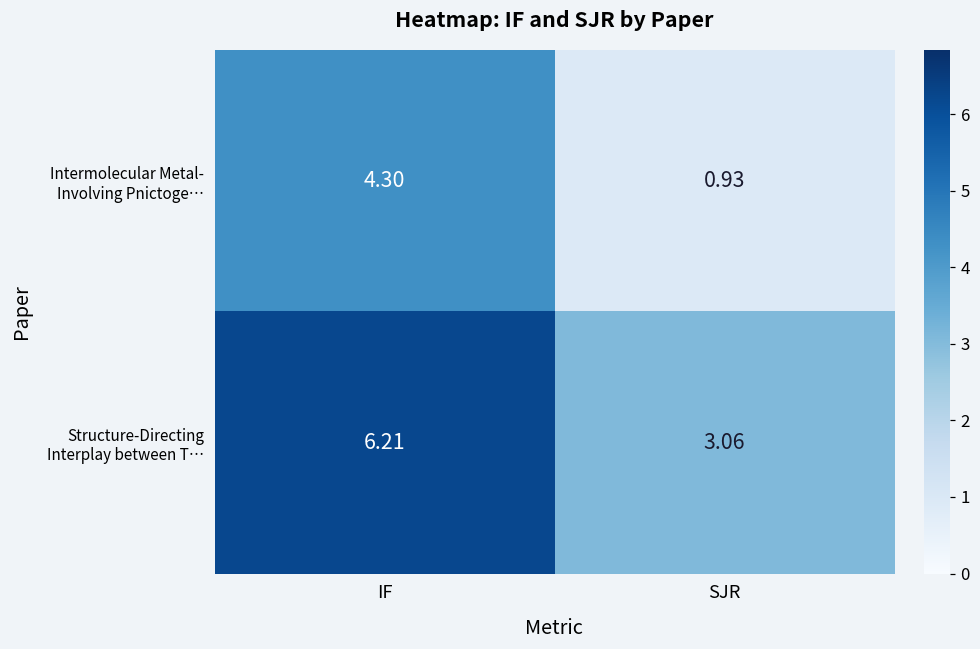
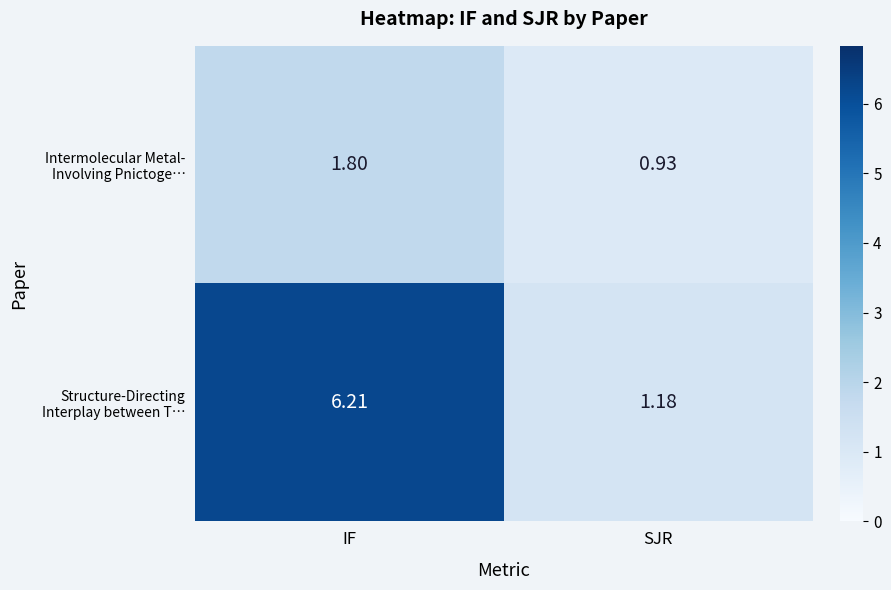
  {
    "Intermolecular Metal- Involving Pnictoge…": {
-     "IF": 4.30,
+     "IF": 1.80,
      "SJR": 0.93
    },
    "Structure-Directing Interplay between T…": {
      "IF": 6.21,
-     "SJR": 3.06
+     "SJR": 1.18
    }
  }
